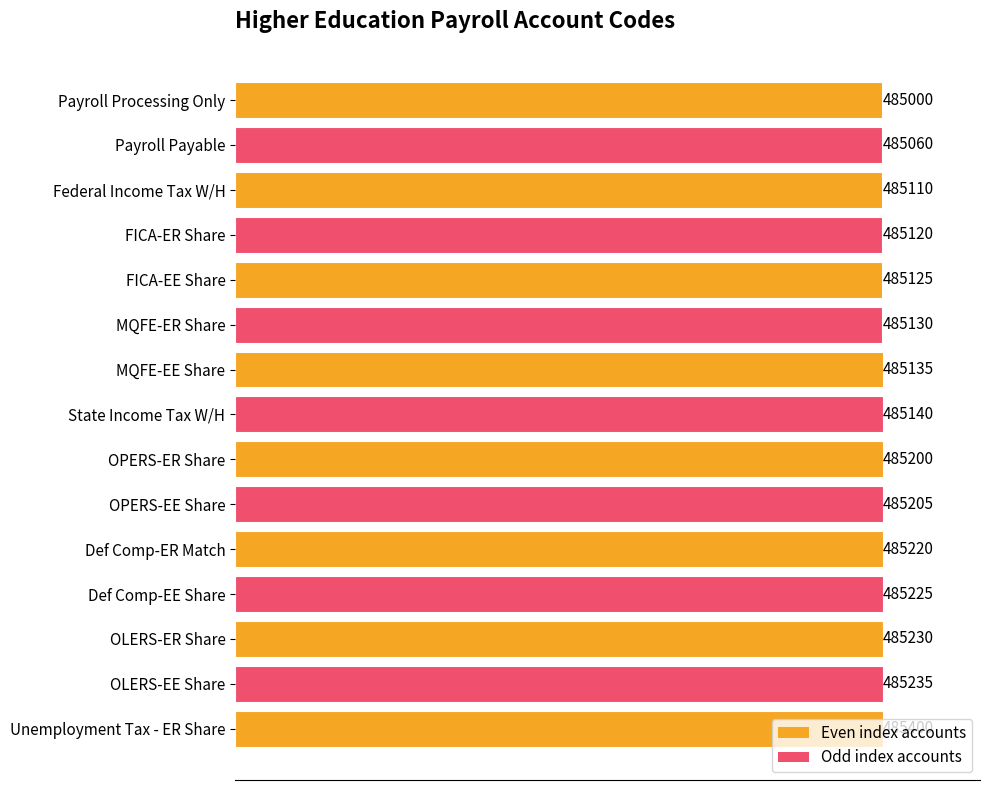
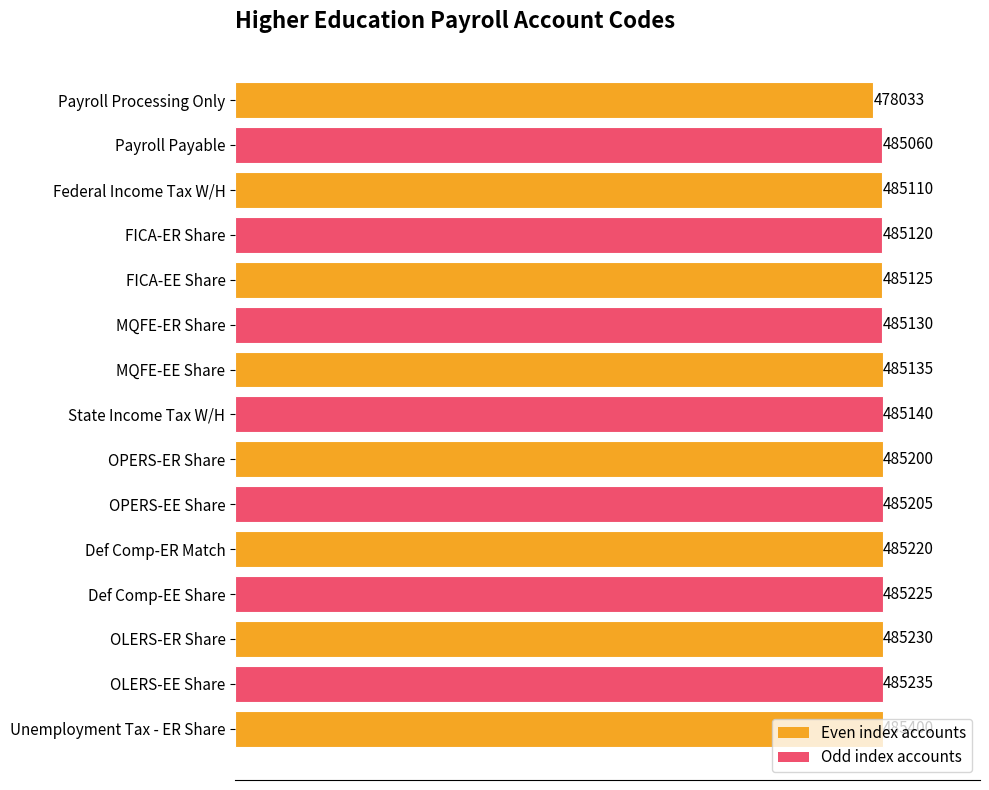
  {
-   "Payroll Processing Only": 485000,
+   "Payroll Processing Only": 478033,
    "Payroll Payable": 485060,
    "Federal Income Tax W/H": 485110,
    "FICA-ER Share": 485120,
    "FICA-EE Share": 485125,
    "MQFE-ER Share": 485130,
    "MQFE-EE Share": 485135,
    "State Income Tax W/H": 485140,
    "OPERS-ER Share": 485200,
    "OPERS-EE Share": 485205,
    "Def Comp-ER Match": 485220,
    "Def Comp-EE Share": 485225,
    "OLERS-ER Share": 485230,
    "OLERS-EE Share": 485235
  }
